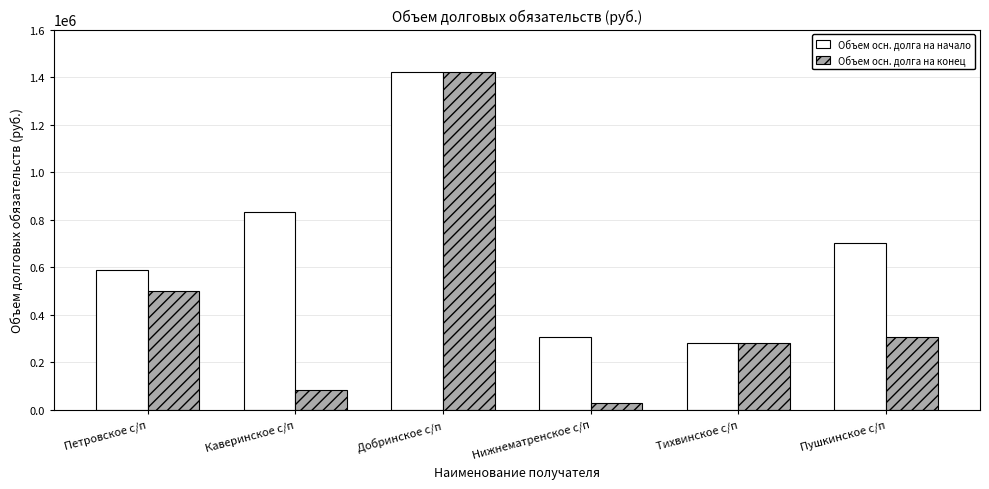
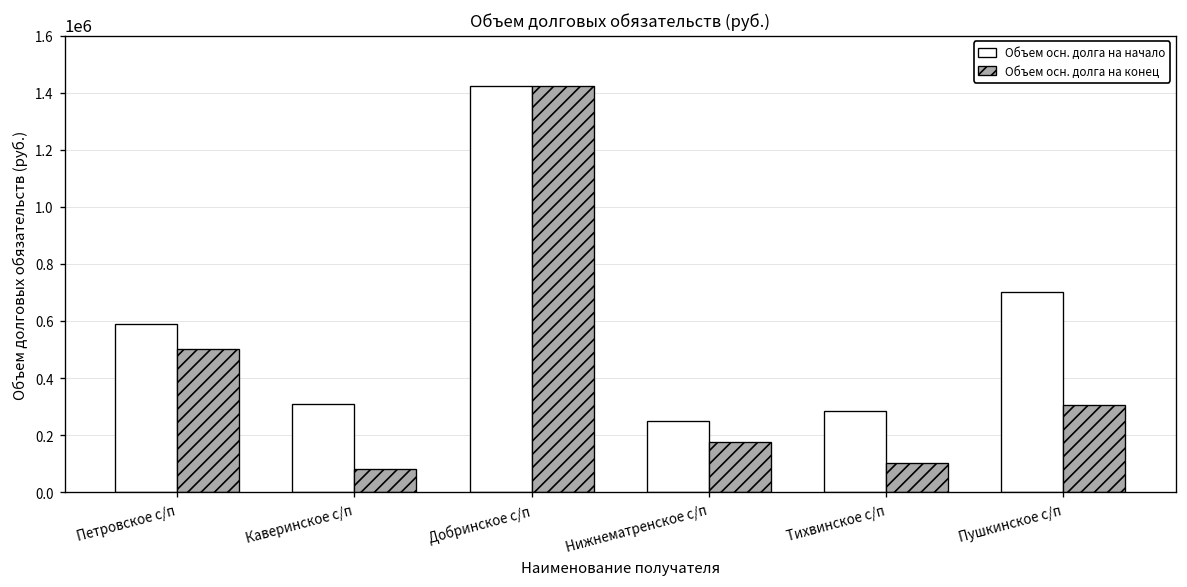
  {
    "Объем осн. долга на начало": {
      "Петровское с/п": 590000,
-     "Каверинское с/п": 830000,
+     "Каверинское с/п": 310000,
      "Добринское с/п": 1420000,
-     "Нижнематренское с/п": 310000,
+     "Нижнематренское с/п": 250000,
      "Тихвинское с/п": 280000,
      "Пушкинское с/п": 700000
    },
    "Объем осн. долга на конец": {
      "Петровское с/п": 500000,
      "Каверинское с/п": 80000,
      "Добринское с/п": 1420000,
-     "Нижнематренское с/п": 30000,
-     "Тихвинское с/п": 280000,
+     "Нижнематренское с/п": 180000,
+     "Тихвинское с/п": 100000,
      "Пушкинское с/п": 310000
    }
  }
